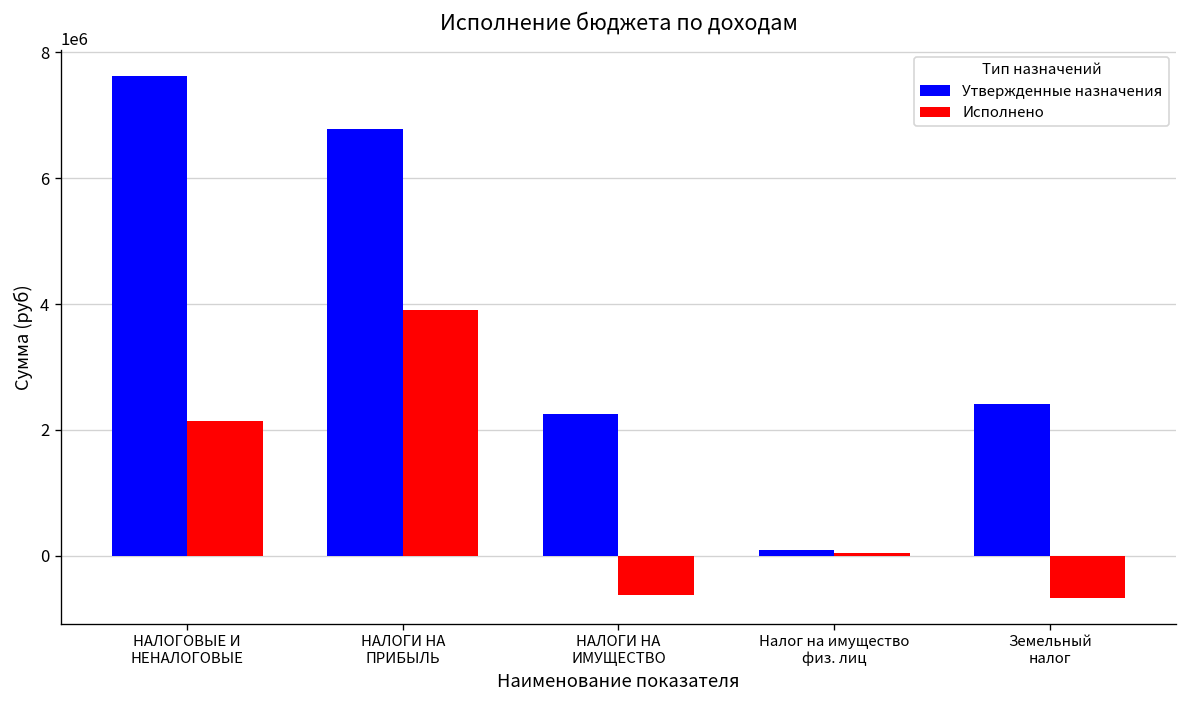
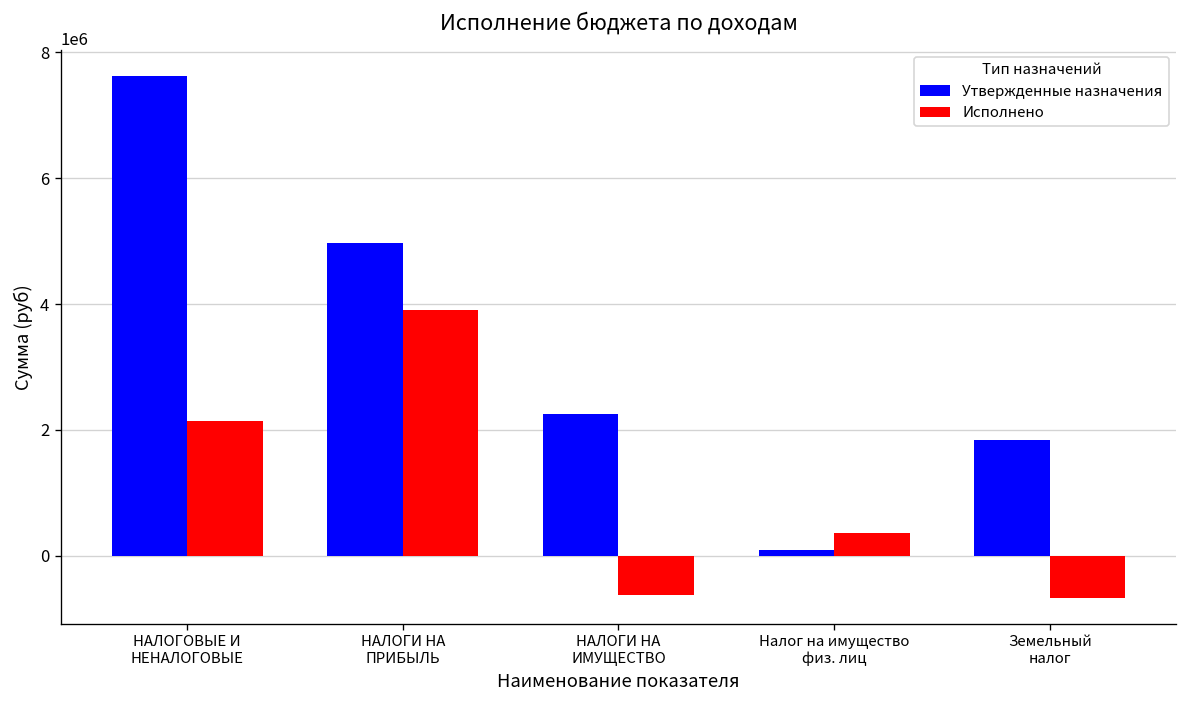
  {
    "Утвержденные назначения": {
      "НАЛОГОВЫЕ И НЕНАЛОГОВЫЕ": 7600000,
-     "НАЛОГИ НА ПРИБЫЛЬ": 6800000,
+     "НАЛОГИ НА ПРИБЫЛЬ": 5000000,
      "НАЛОГИ НА ИМУЩЕСТВО": 2300000,
      "Налог на имущество физ. лиц": 100000,
-     "Земельный налог": 2400000
+     "Земельный налог": 1800000
    },
    "Исполнено": {
      "НАЛОГОВЫЕ И НЕНАЛОГОВЫЕ": 2100000,
      "НАЛОГИ НА ПРИБЫЛЬ": 3900000,
      "НАЛОГИ НА ИМУЩЕСТВО": -600000,
-     "Налог на имущество физ. лиц": 0,
+     "Налог на имущество физ. лиц": 400000,
      "Земельный налог": -700000
    }
  }
